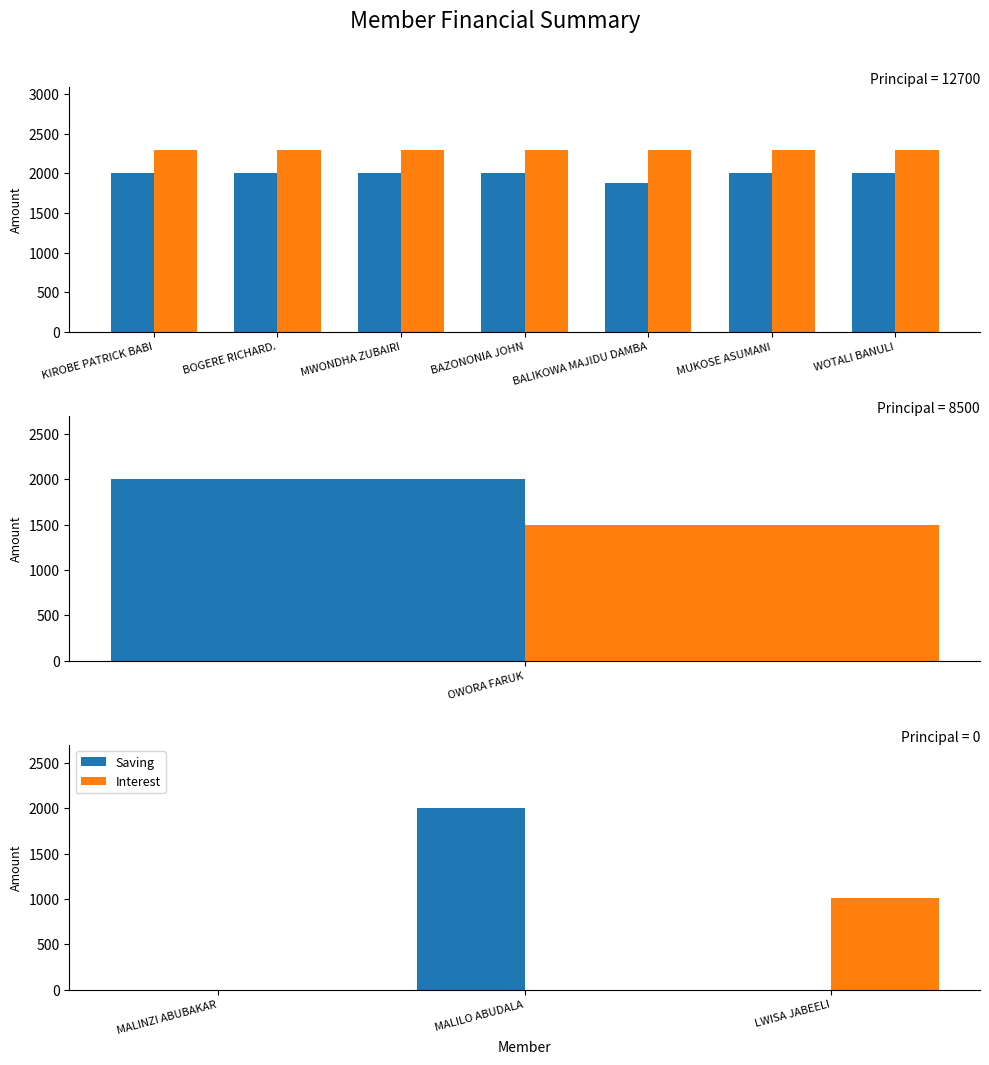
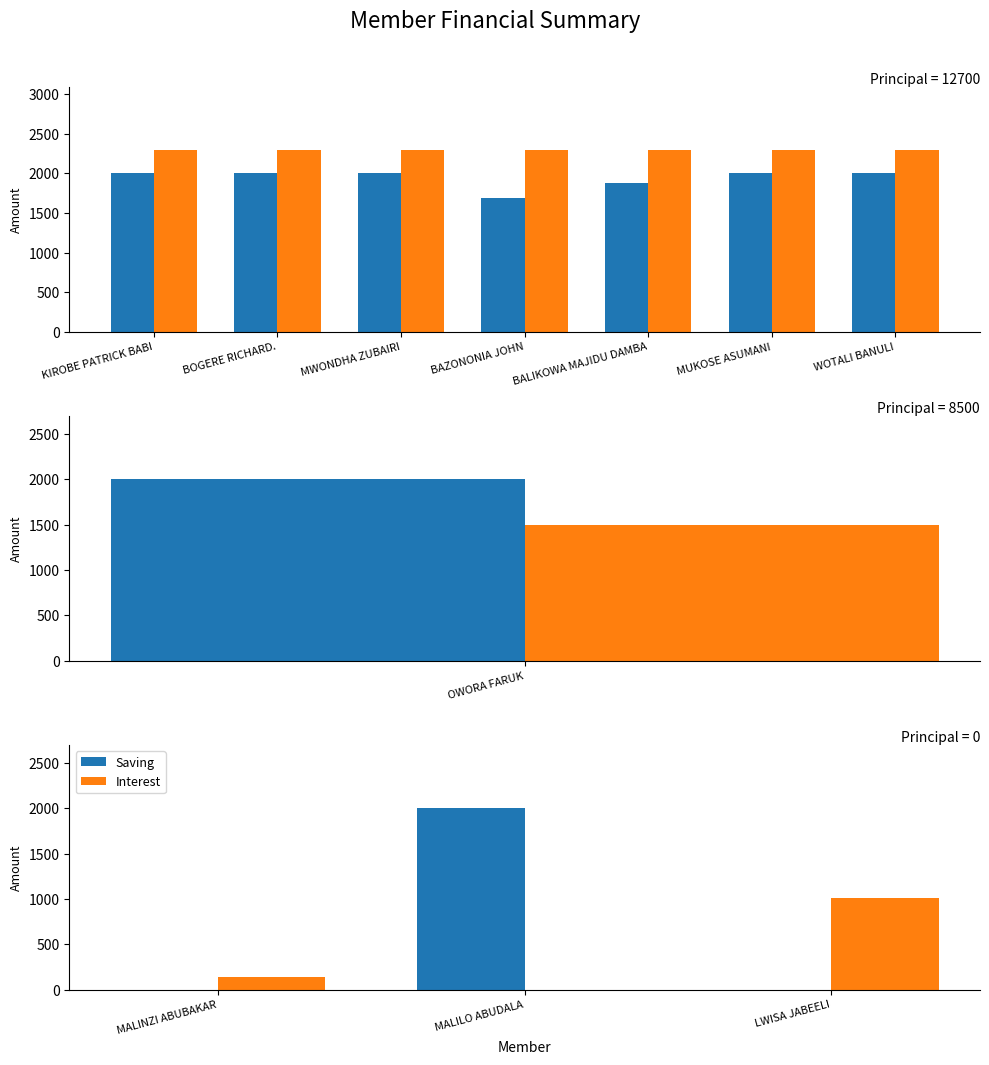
  {
    "Principal = 12700": {
      "Saving": {
        "KIROBE PATRICK BABI": 2000,
        "BOGERE RICHARD.": 2000,
        "MWONDHA ZUBAIRI": 2000,
-       "BAZONONIA JOHN": 2000,
+       "BAZONONIA JOHN": 1700,
        "BALIKOWA MAJIDU DAMBA": 1900,
        "MUKOSE ASUMANI": 2000,
        "WOTALI BANULI": 2000
      },
      "Interest": {
        "KIROBE PATRICK BABI": 2300,
        "BOGERE RICHARD.": 2300,
        "MWONDHA ZUBAIRI": 2300,
        "BAZONONIA JOHN": 2300,
        "BALIKOWA MAJIDU DAMBA": 2300,
        "MUKOSE ASUMANI": 2300,
        "WOTALI BANULI": 2300
      }
    },
    "Principal = 0": {
      "Saving": {
        "MALINZI ABUBAKAR": 0,
        "MALILO ABUDALA": 2000,
        "LWISA JABEELI": 0
      },
      "Interest": {
-       "MALINZI ABUBAKAR": 0,
+       "MALINZI ABUBAKAR": 100,
        "MALILO ABUDALA": 0,
        "LWISA JABEELI": 1000
      }
    }
  }
